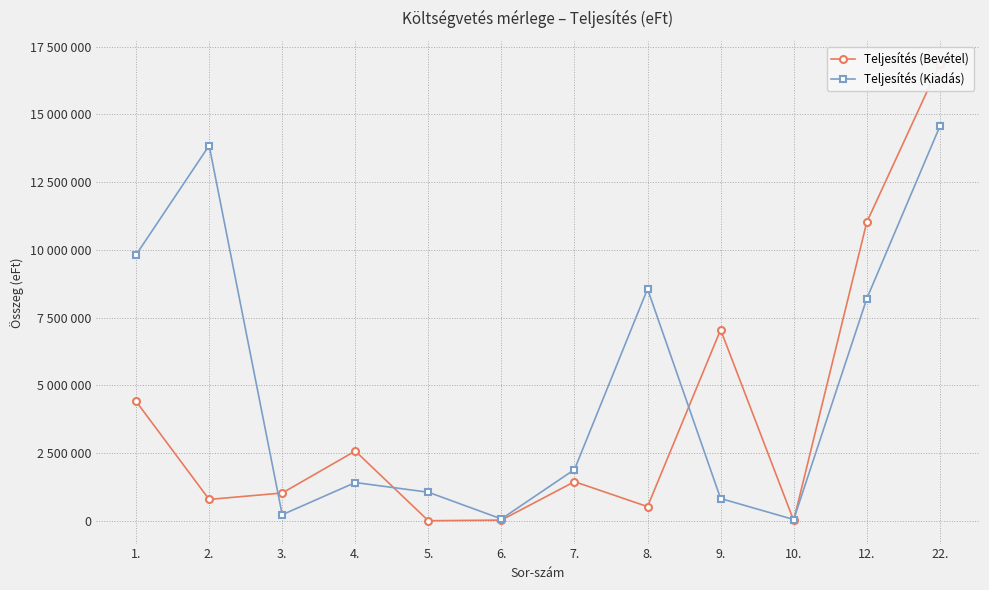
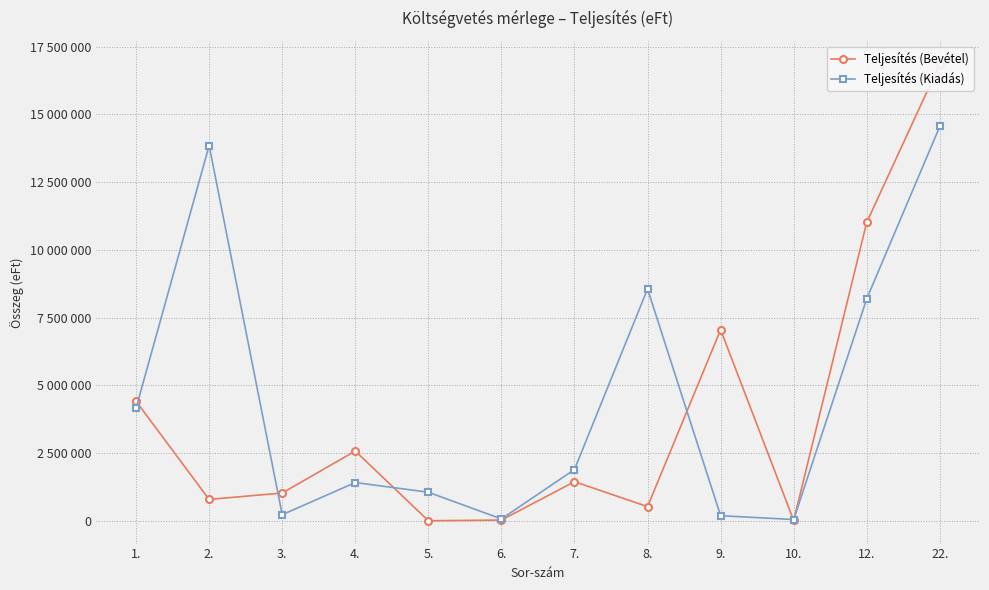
  {
    "Teljesítés (Bevétel)": {
      "1.": 4400000,
      "2.": 800000,
      "3.": 1000000,
      "4.": 2600000,
      "5.": 0,
      "7.": 1400000,
      "8.": 500000,
      "9.": 7000000,
      "12.": 11000000
    },
    "Teljesítés (Kiadás)": {
-     "1.": 9800000,
+     "1.": 4200000,
      "2.": 13800000,
      "3.": 200000,
      "4.": 1400000,
      "5.": 1100000,
      "7.": 1900000,
      "8.": 8600000,
-     "9.": 800000,
+     "9.": 200000,
      "12.": 8200000,
      "22.": 14600000
    }
  }
